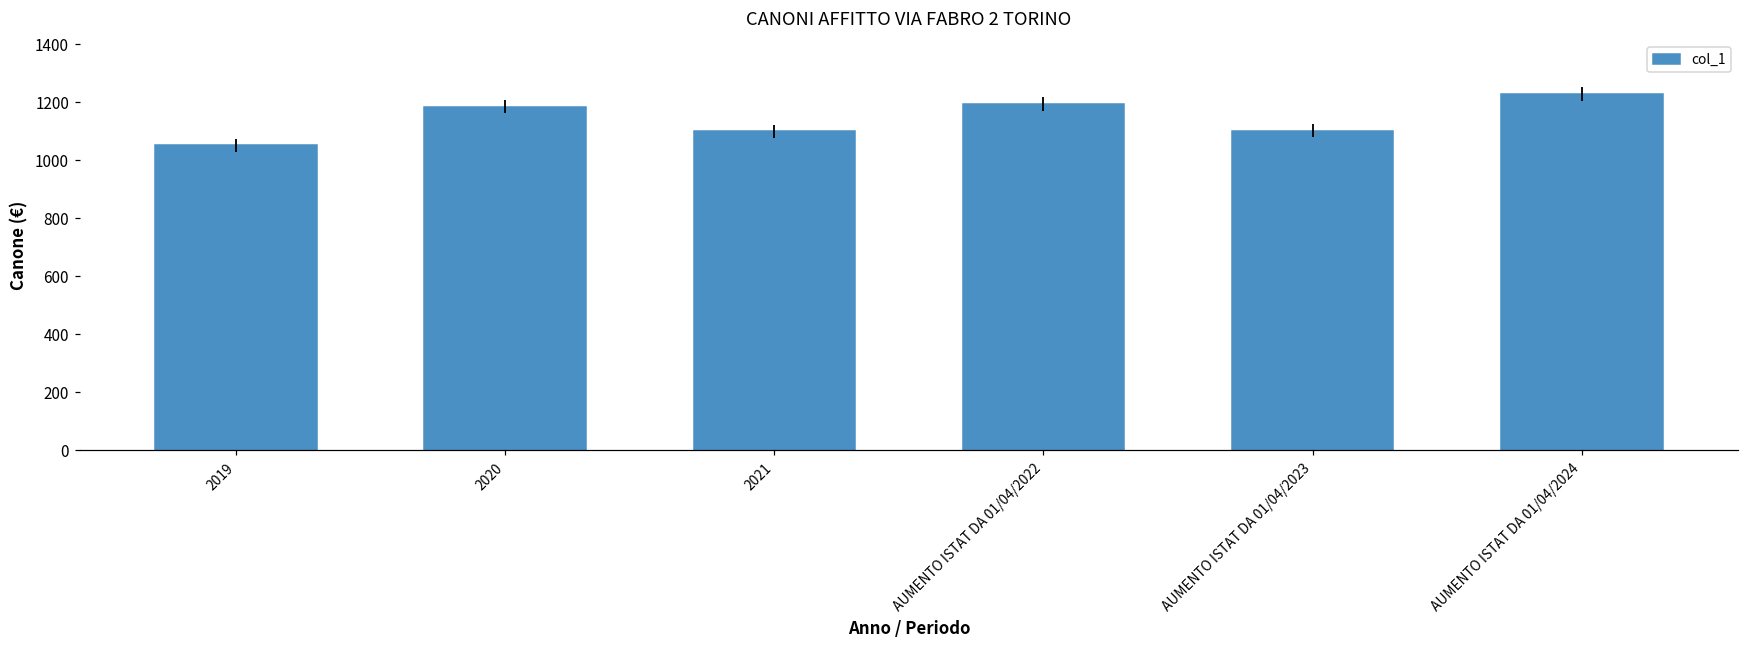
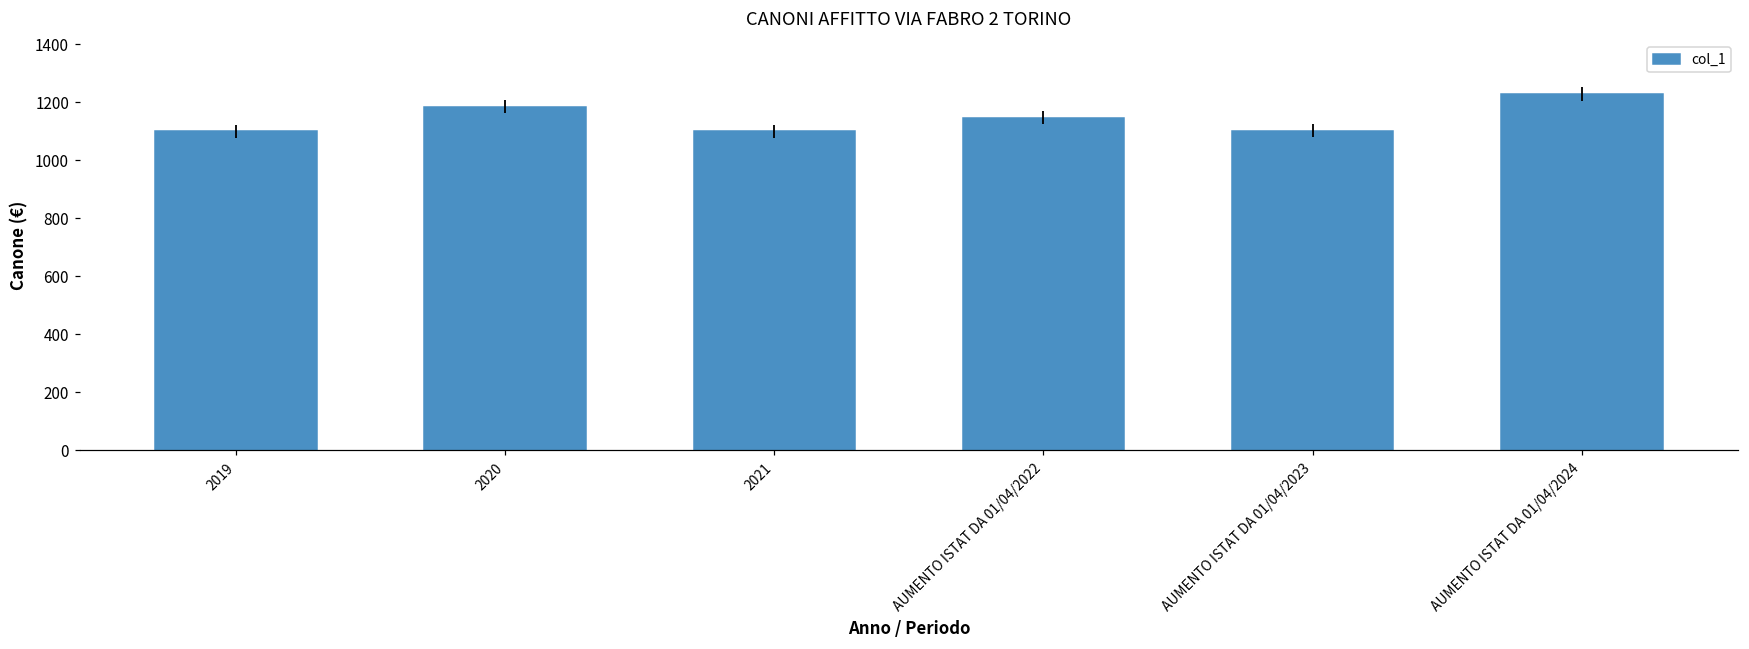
  {
-   "2019": 1050,
+   "2019": 1100,
    "2020": 1190,
    "2021": 1100,
-   "AUMENTO ISTAT DA 01/04/2022": 1190,
+   "AUMENTO ISTAT DA 01/04/2022": 1150,
    "AUMENTO ISTAT DA 01/04/2023": 1100,
    "AUMENTO ISTAT DA 01/04/2024": 1230
  }
